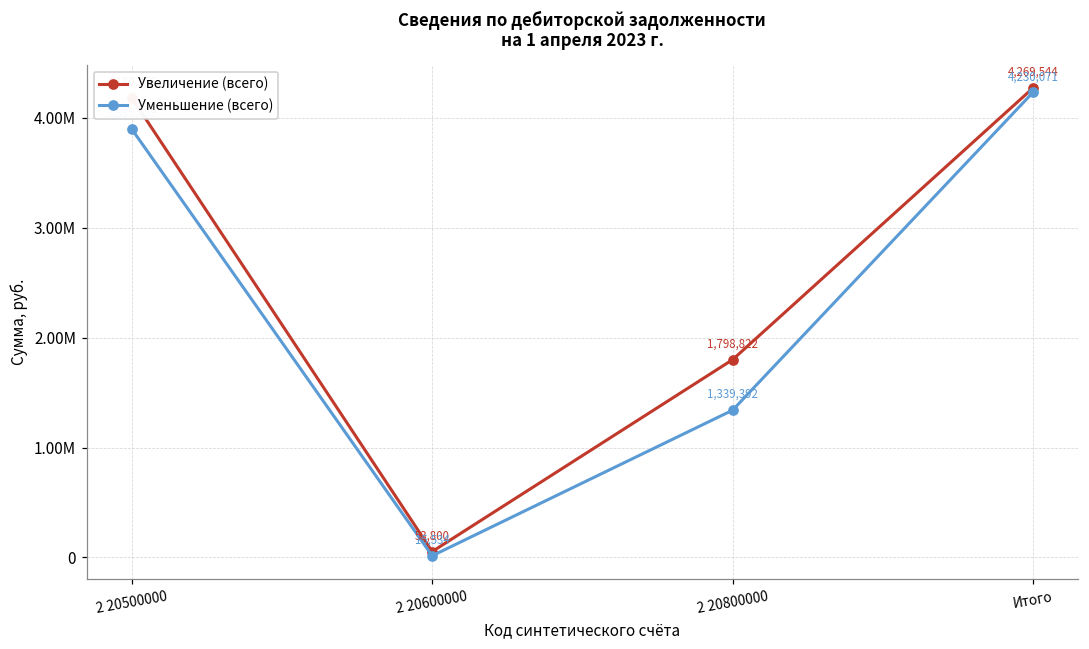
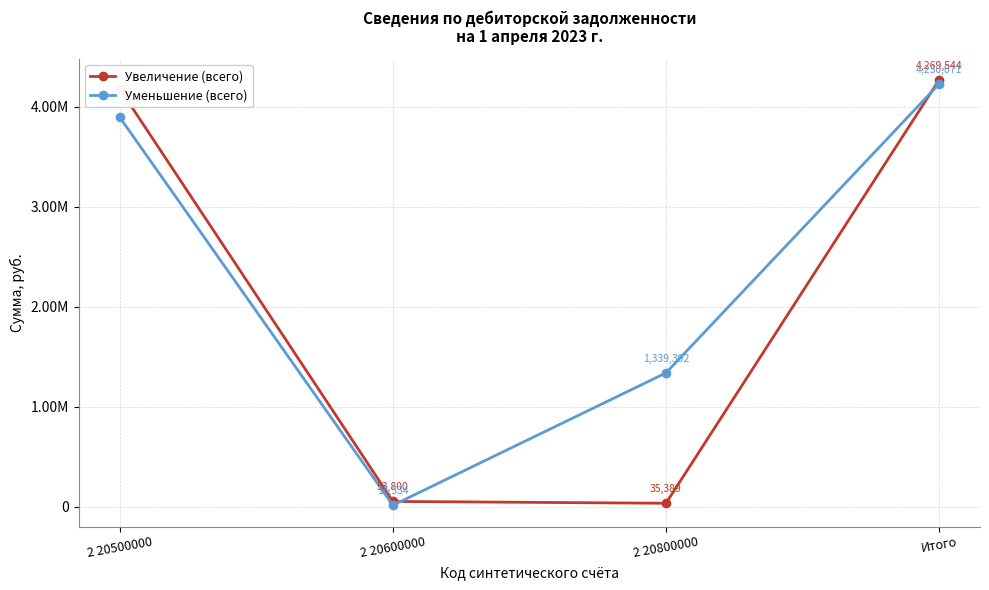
  {
    "Увеличение (всего)": {
-     "2 20800000": "1,798,822"
+     "2 20800000": "35,389"
    },
    "Уменьшение (всего)": {
      "2 20800000": "1,339,392"
    }
  }
